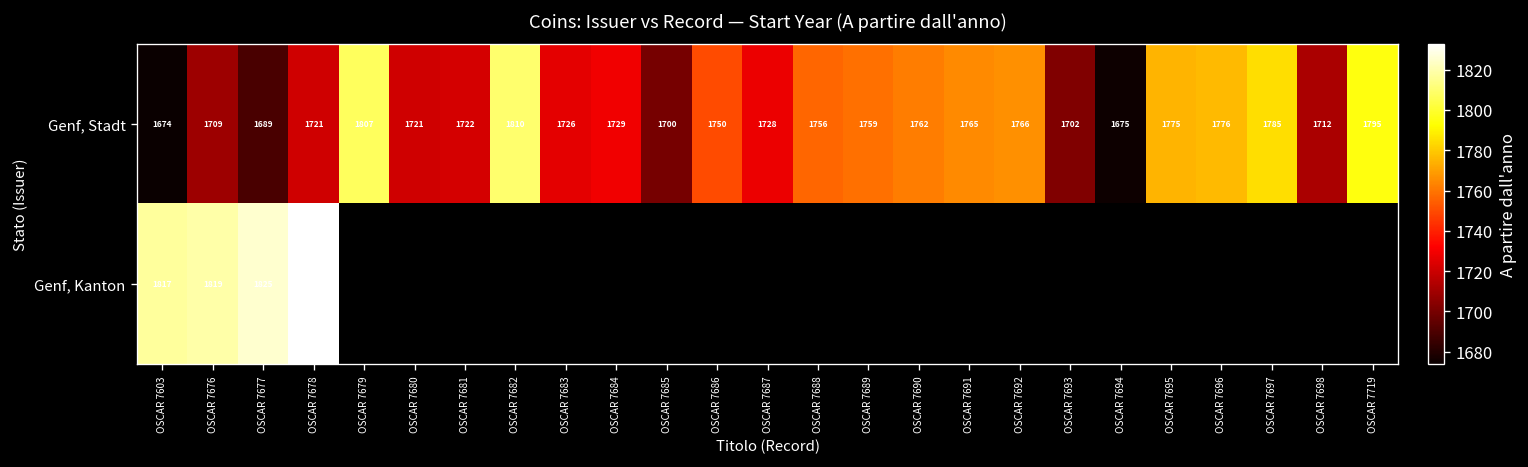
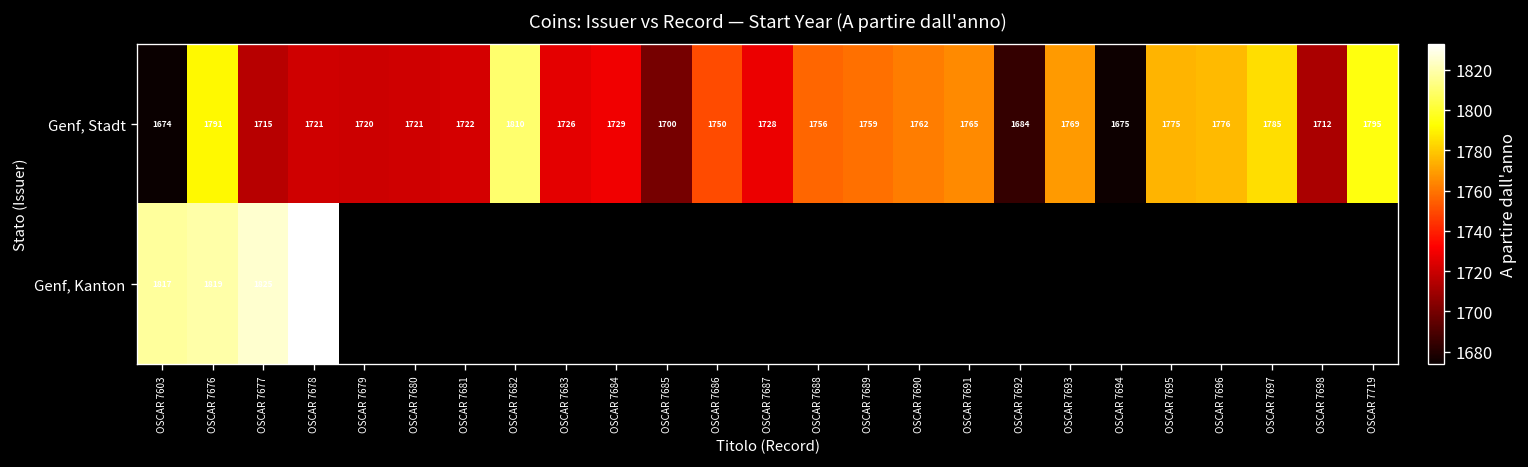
  {
    "Genf, Stadt": {
      "OSCAR 7603": 1674,
-     "OSCAR 7676": 1709,
-     "OSCAR 7677": 1689,
+     "OSCAR 7676": 1791,
+     "OSCAR 7677": 1715,
      "OSCAR 7678": 1721,
-     "OSCAR 7679": 1807,
+     "OSCAR 7679": 1720,
      "OSCAR 7680": 1721,
      "OSCAR 7681": 1722,
      "OSCAR 7682": 1810,
      "OSCAR 7683": 1726,
      "OSCAR 7684": 1729,
      "OSCAR 7685": 1700,
      "OSCAR 7686": 1750,
      "OSCAR 7687": 1728,
      "OSCAR 7688": 1756,
      "OSCAR 7689": 1759,
      "OSCAR 7690": 1762,
      "OSCAR 7691": 1765,
-     "OSCAR 7692": 1766,
-     "OSCAR 7693": 1702,
+     "OSCAR 7692": 1684,
+     "OSCAR 7693": 1769,
      "OSCAR 7694": 1675,
      "OSCAR 7695": 1775,
      "OSCAR 7696": 1776,
      "OSCAR 7697": 1785,
      "OSCAR 7698": 1712,
      "OSCAR 7719": 1795
    },
    "Genf, Kanton": {
      "OSCAR 7603": 1817,
      "OSCAR 7676": 1819,
      "OSCAR 7677": 1825
    }
  }
